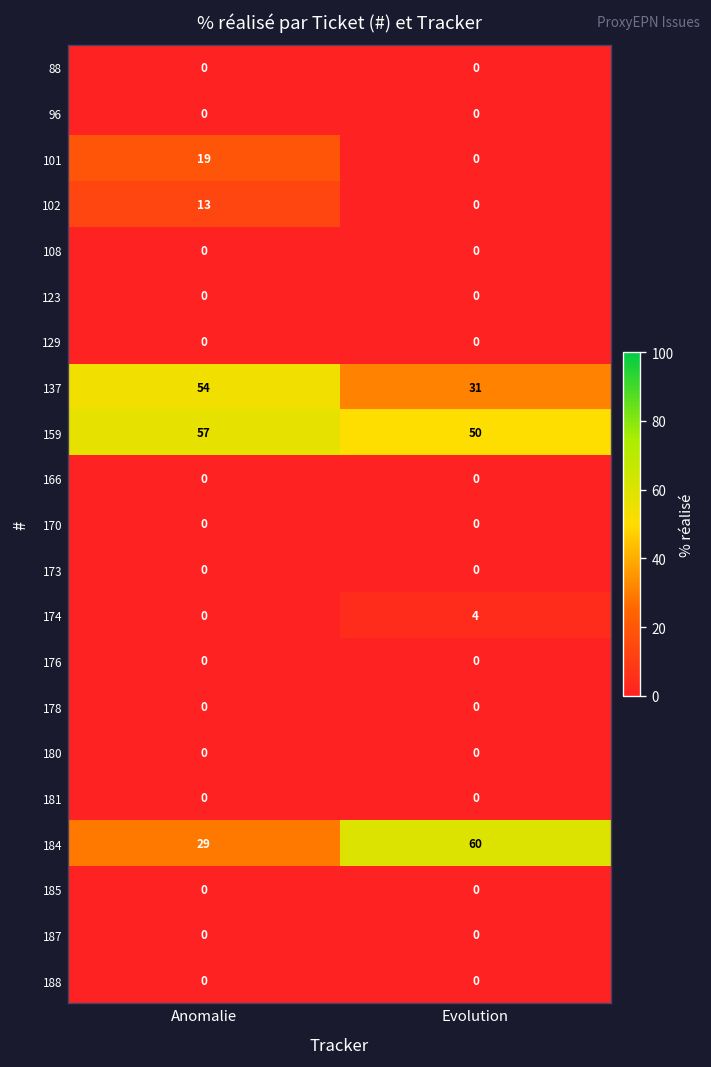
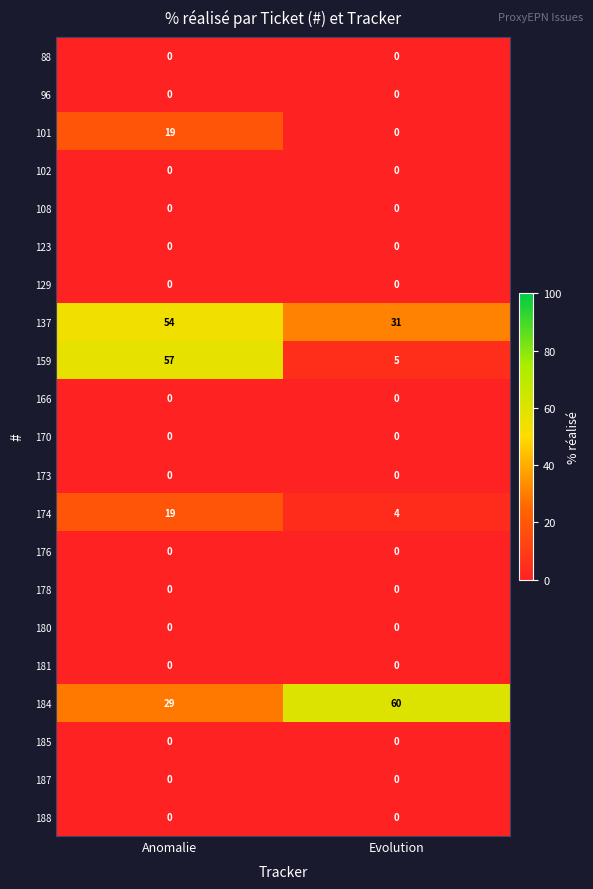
  {
    "88": {
      "Anomalie": 0,
      "Evolution": 0
    },
    "96": {
      "Anomalie": 0,
      "Evolution": 0
    },
    "101": {
      "Anomalie": 19,
      "Evolution": 0
    },
    "102": {
-     "Anomalie": 13,
+     "Anomalie": 0,
      "Evolution": 0
    },
    "108": {
      "Anomalie": 0,
      "Evolution": 0
    },
    "123": {
      "Anomalie": 0,
      "Evolution": 0
    },
    "129": {
      "Anomalie": 0,
      "Evolution": 0
    },
    "137": {
      "Anomalie": 54,
      "Evolution": 31
    },
    "159": {
      "Anomalie": 57,
-     "Evolution": 50
+     "Evolution": 5
    },
    "166": {
      "Anomalie": 0,
      "Evolution": 0
    },
    "170": {
      "Anomalie": 0,
      "Evolution": 0
    },
    "173": {
      "Anomalie": 0,
      "Evolution": 0
    },
    "174": {
-     "Anomalie": 0,
+     "Anomalie": 19,
      "Evolution": 4
    },
    "176": {
      "Anomalie": 0,
      "Evolution": 0
    },
    "178": {
      "Anomalie": 0,
      "Evolution": 0
    },
    "180": {
      "Anomalie": 0,
      "Evolution": 0
    },
    "181": {
      "Anomalie": 0,
      "Evolution": 0
    },
    "184": {
      "Anomalie": 29,
      "Evolution": 60
    },
    "185": {
      "Anomalie": 0,
      "Evolution": 0
    },
    "187": {
      "Anomalie": 0,
      "Evolution": 0
    },
    "188": {
      "Anomalie": 0,
      "Evolution": 0
    }
  }
